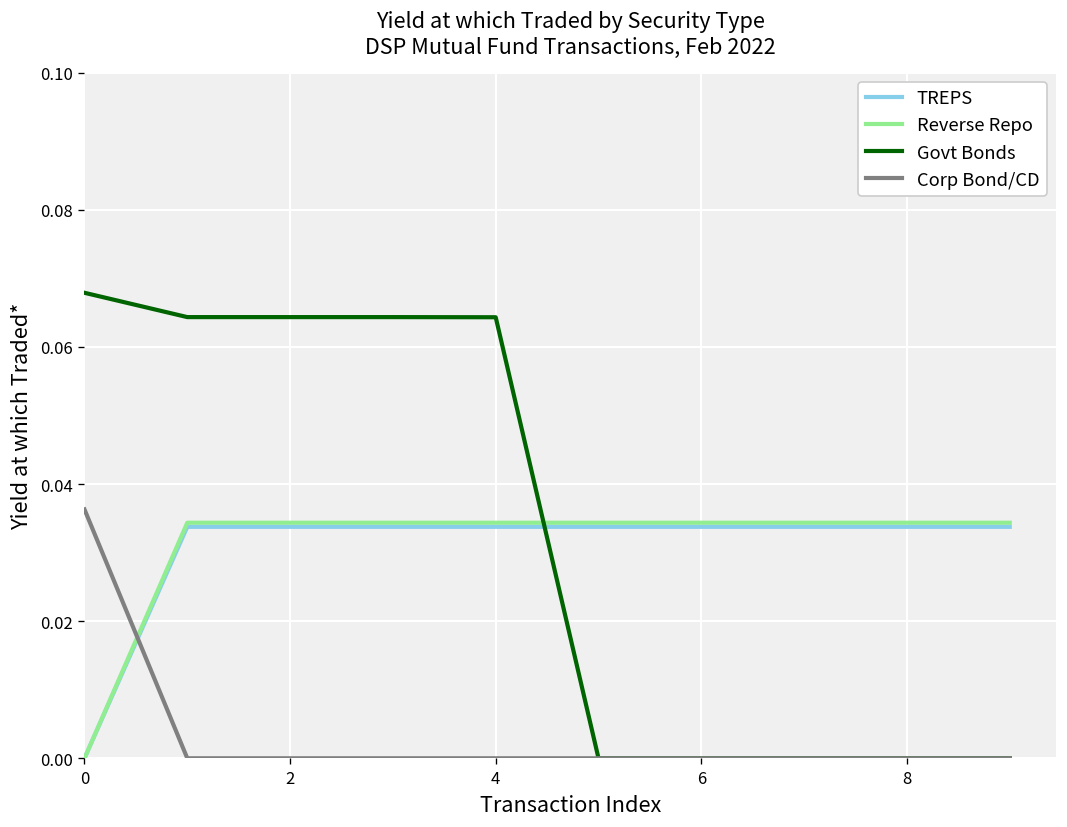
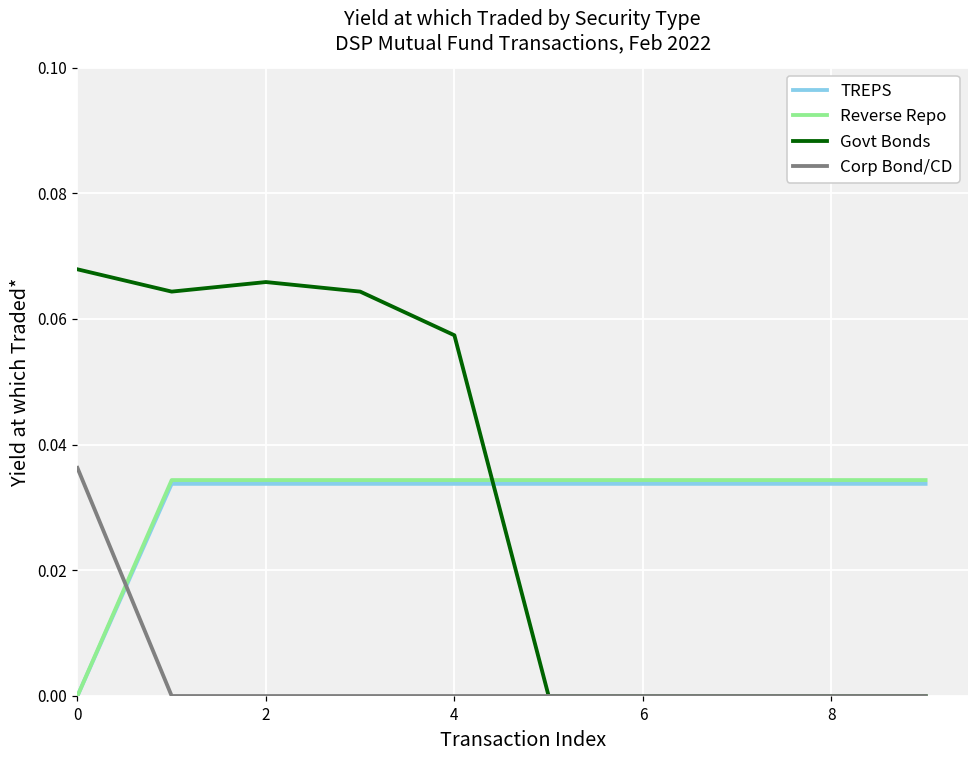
  {
    "TREPS": {
      "2": 0.034,
      "4": 0.034,
      "6": 0.034,
      "8": 0.034
    },
    "Reverse Repo": {
      "2": 0.034,
      "4": 0.034,
      "6": 0.034,
      "8": 0.034
    },
    "Govt Bonds": {
      "0": 0.068,
-     "2": 0.064,
-     "4": 0.064
+     "2": 0.066,
+     "4": 0.057
    },
    "Corp Bond/CD": {
      "0": 0.036,
      "2": 0.000,
      "4": 0.000
    }
  }
